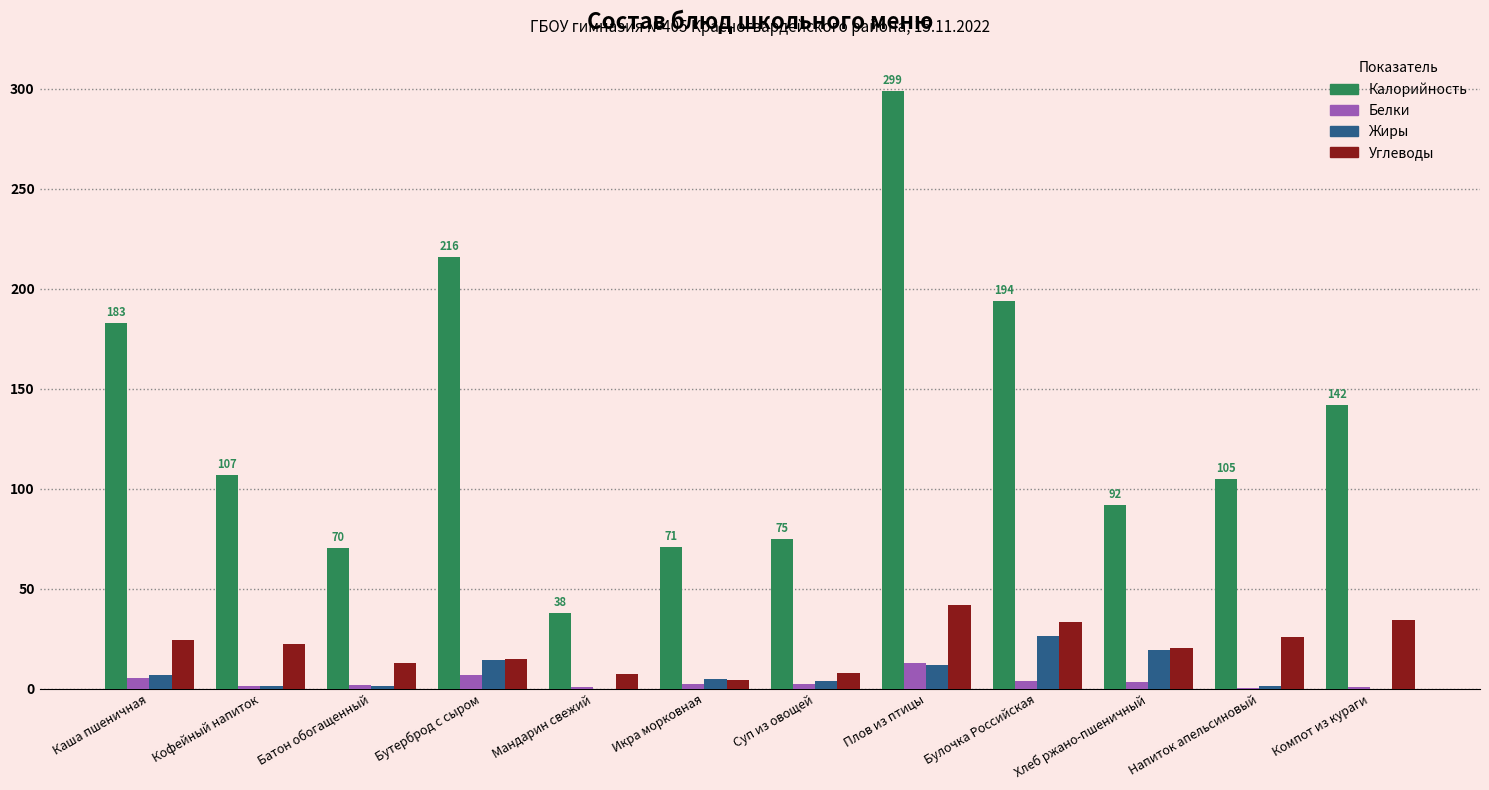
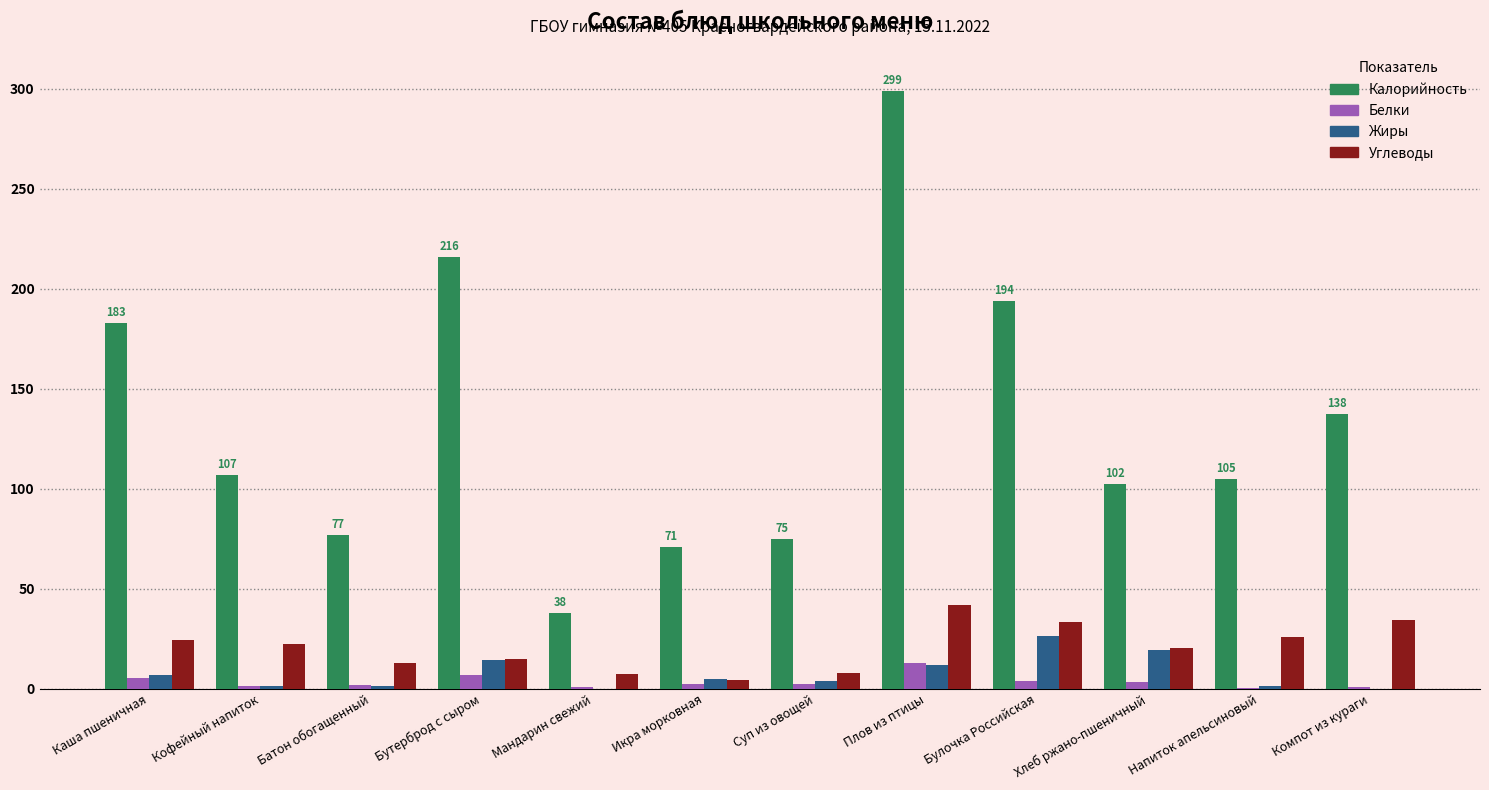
  {
    "Калорийность": {
      "Каша пшеничная": 183,
      "Кофейный напиток": 107,
-     "Батон обогащенный": 70,
+     "Батон обогащенный": 77,
      "Бутерброд с сыром": 216,
      "Мандарин свежий": 38,
      "Икра морковная": 71,
      "Суп из овощей": 75,
      "Плов из птицы": 299,
      "Булочка Российская": 194,
-     "Хлеб ржано-пшеничный": 92,
+     "Хлеб ржано-пшеничный": 102,
      "Напиток апельсиновый": 105,
-     "Компот из кураги": 142
+     "Компот из кураги": 138
    },
    "Белки": {
      "Каша пшеничная": 6,
      "Кофейный напиток": 2,
      "Батон обогащенный": 2,
      "Бутерброд с сыром": 7,
      "Икра морковная": 2,
      "Суп из овощей": 3,
      "Плов из птицы": 13,
      "Булочка Российская": 4,
      "Хлеб ржано-пшеничный": 3
    },
    "Жиры": {
      "Каша пшеничная": 7,
      "Кофейный напиток": 1,
      "Бутерброд с сыром": 14,
      "Мандарин свежий": 0,
      "Икра морковная": 5,
      "Суп из овощей": 4,
      "Плов из птицы": 12,
      "Булочка Российская": 26,
      "Хлеб ржано-пшеничный": 19
    },
    "Углеводы": {
      "Каша пшеничная": 24,
      "Кофейный напиток": 22,
      "Батон обогащенный": 13,
      "Бутерброд с сыром": 15,
      "Мандарин свежий": 8,
      "Икра морковная": 5,
      "Суп из овощей": 8,
      "Плов из птицы": 42,
      "Булочка Российская": 34,
      "Хлеб ржано-пшеничный": 20,
      "Напиток апельсиновый": 26,
      "Компот из кураги": 34
    }
  }
